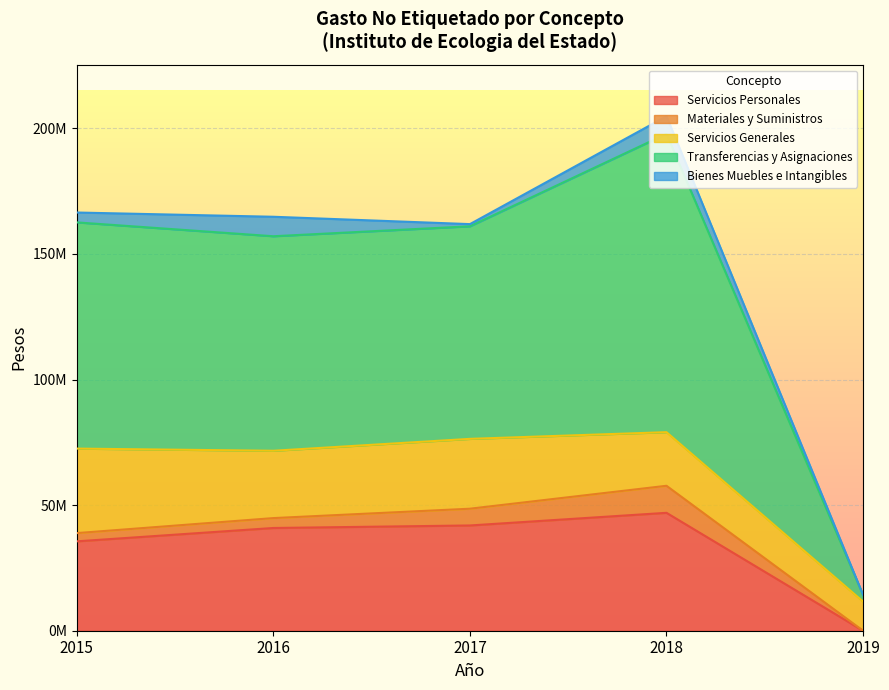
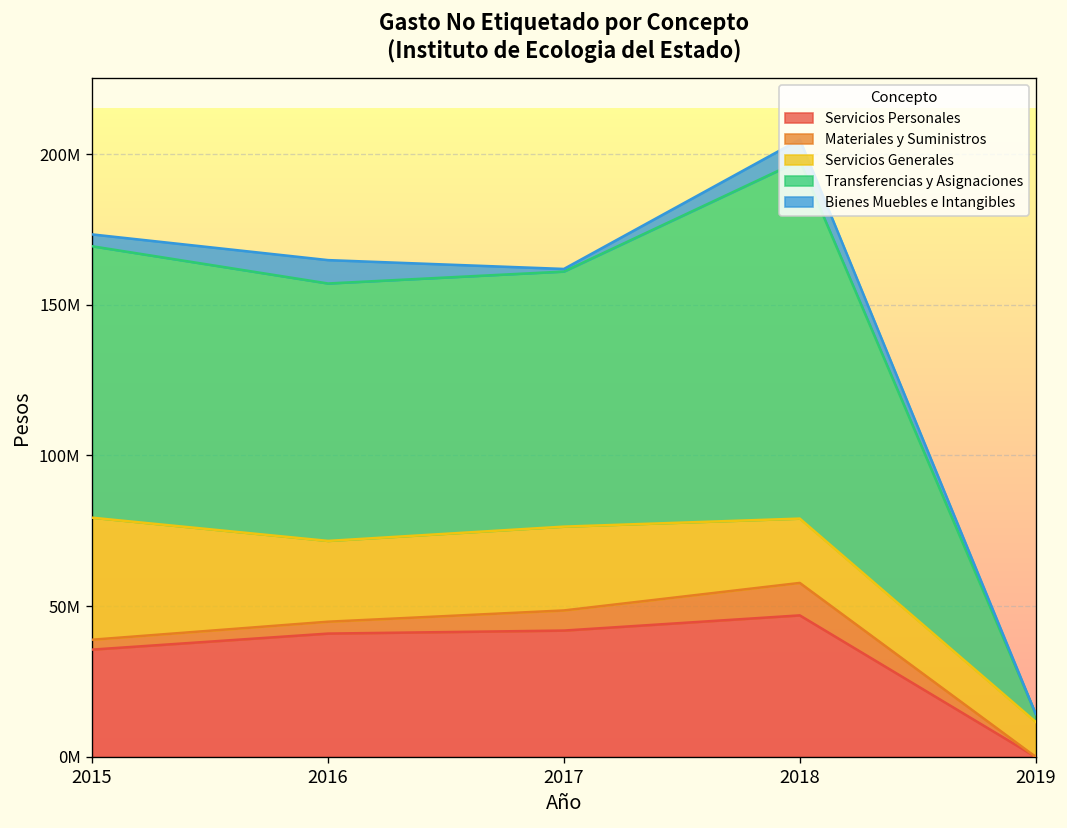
  {
    "Servicios Generales": {
-     "2015": 34000000,
+     "2015": 40000000,
      "2016": 27000000,
      "2017": 28000000,
      "2018": 21000000,
      "2019": 12000000
    },
    "Transferencias y Asignaciones": {
      "2015": 90000000,
      "2016": 85000000
    },
    "Bienes Muebles e Intangibles": {
      "2015": 4000000,
      "2016": 8000000
    }
  }
